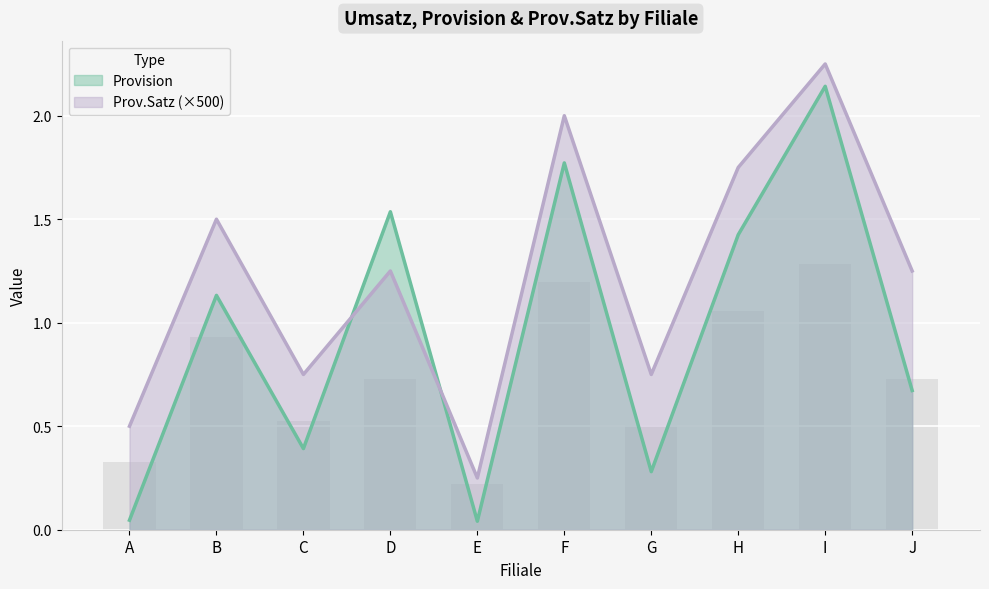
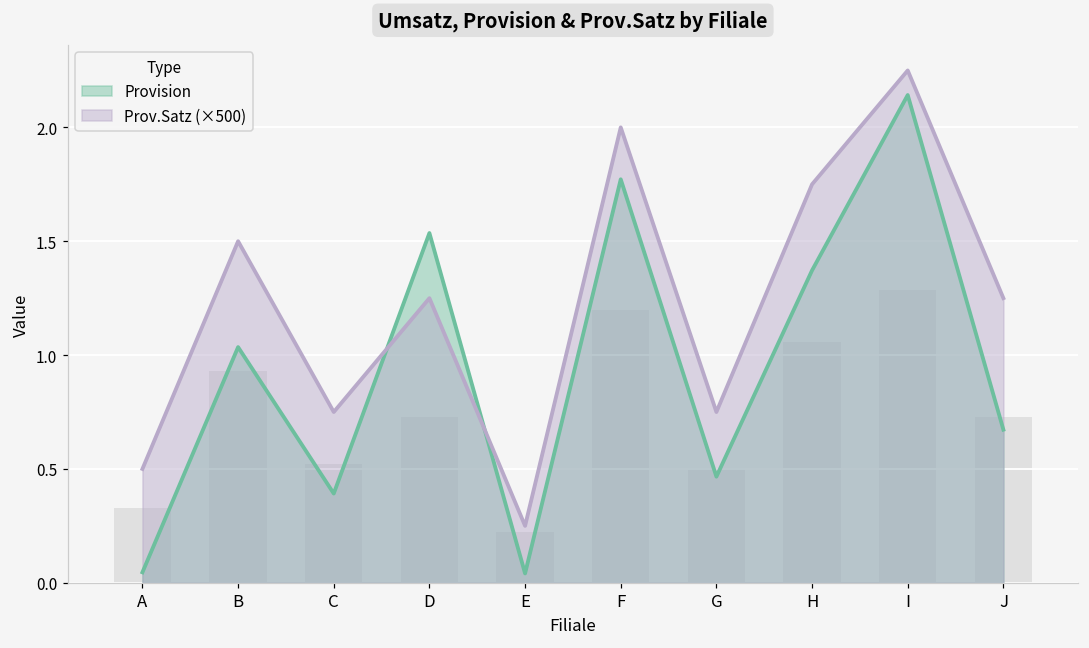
  {
    "Provision": {
      "A": 0.05,
-     "B": 1.13,
+     "B": 1.04,
      "C": 0.39,
      "D": 1.54,
      "E": 0.04,
      "F": 1.77,
-     "G": 0.28,
-     "H": 1.43,
+     "G": 0.47,
+     "H": 1.37,
      "I": 2.14,
      "J": 0.67
    }
  }
